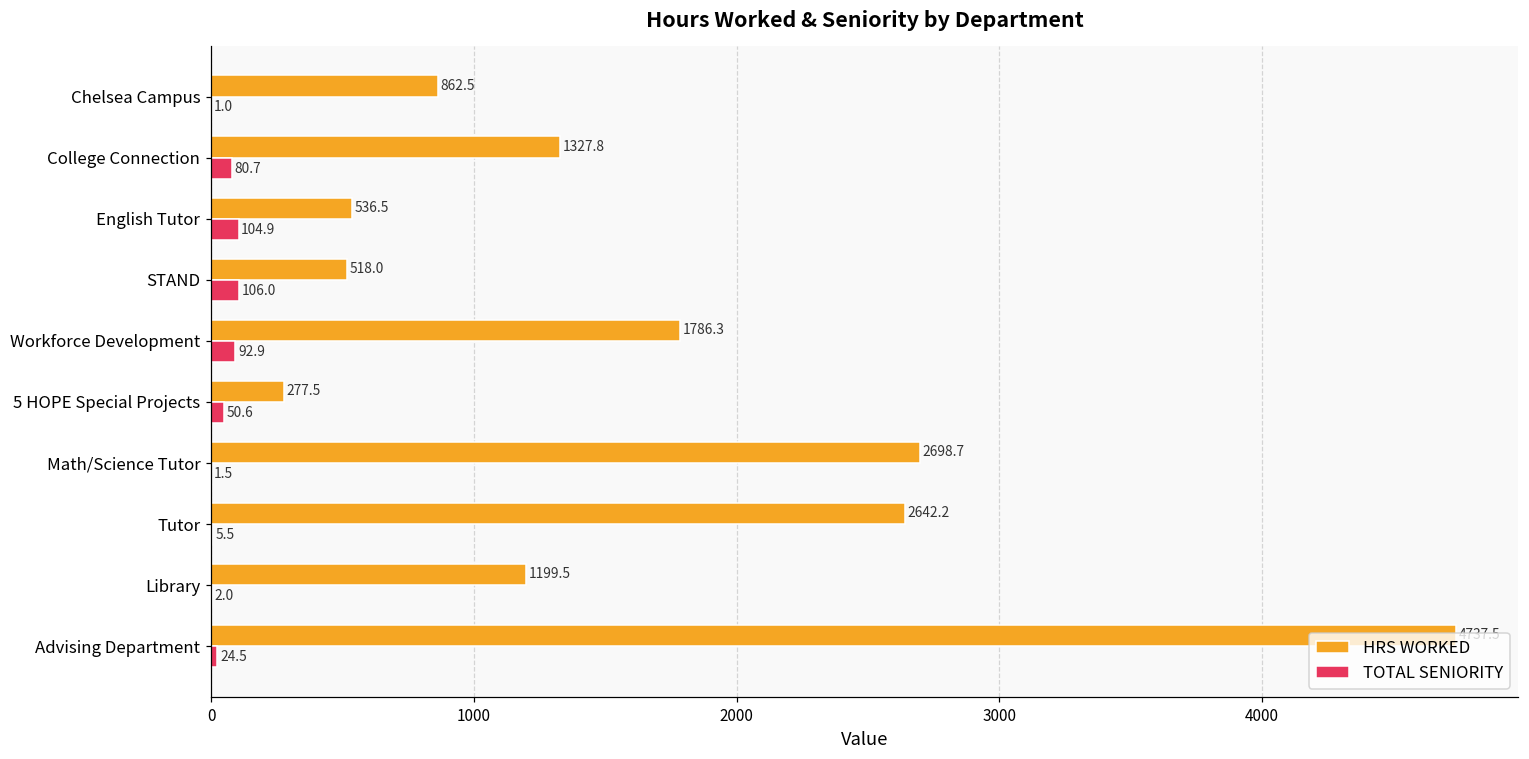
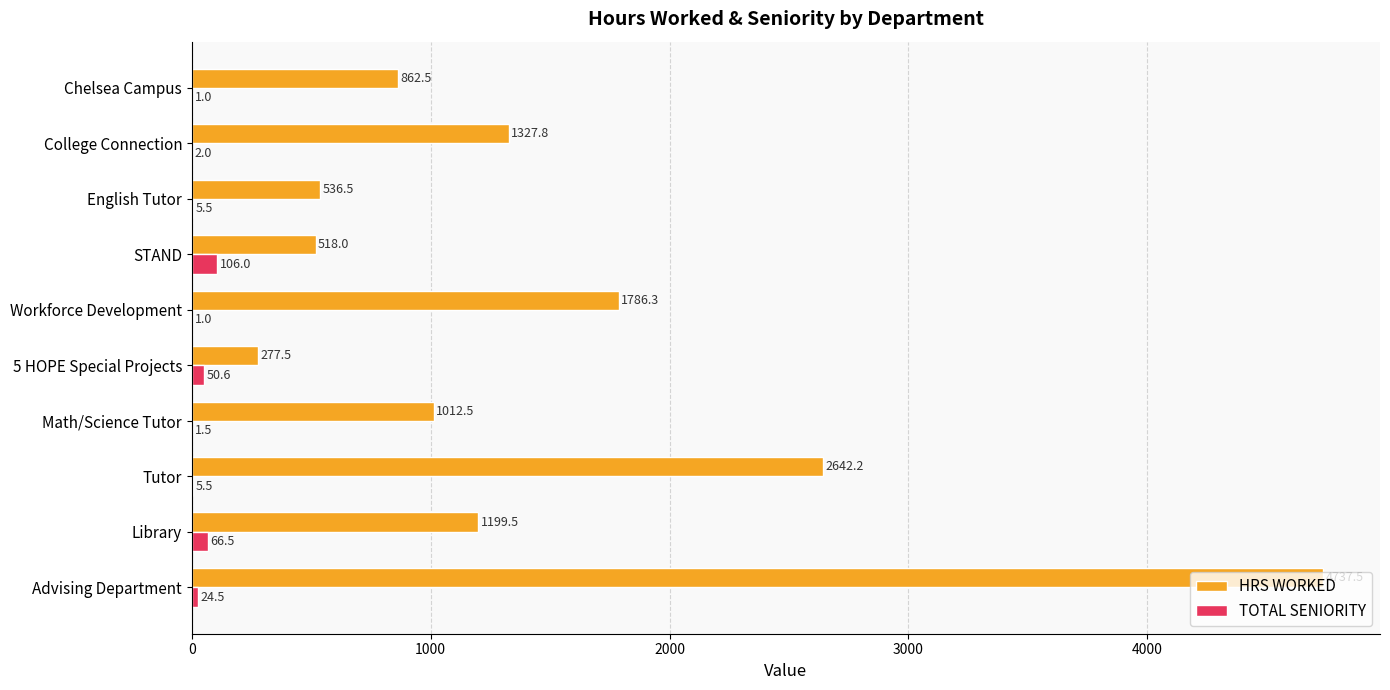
  {
    "HRS WORKED": {
      "Chelsea Campus": 862.5,
      "College Connection": 1327.8,
      "English Tutor": 536.5,
      "STAND": 518.0,
      "Workforce Development": 1786.3,
      "5 HOPE Special Projects": 277.5,
-     "Math/Science Tutor": 2698.7,
+     "Math/Science Tutor": 1012.5,
      "Tutor": 2642.2,
      "Library": 1199.5
    },
    "TOTAL SENIORITY": {
      "Chelsea Campus": 1.0,
-     "College Connection": 80.7,
-     "English Tutor": 104.9,
+     "College Connection": 2.0,
+     "English Tutor": 5.5,
      "STAND": 106.0,
-     "Workforce Development": 92.9,
+     "Workforce Development": 1.0,
      "5 HOPE Special Projects": 50.6,
      "Math/Science Tutor": 1.5,
      "Tutor": 5.5,
-     "Library": 2.0,
+     "Library": 66.5,
      "Advising Department": 24.5
    }
  }
